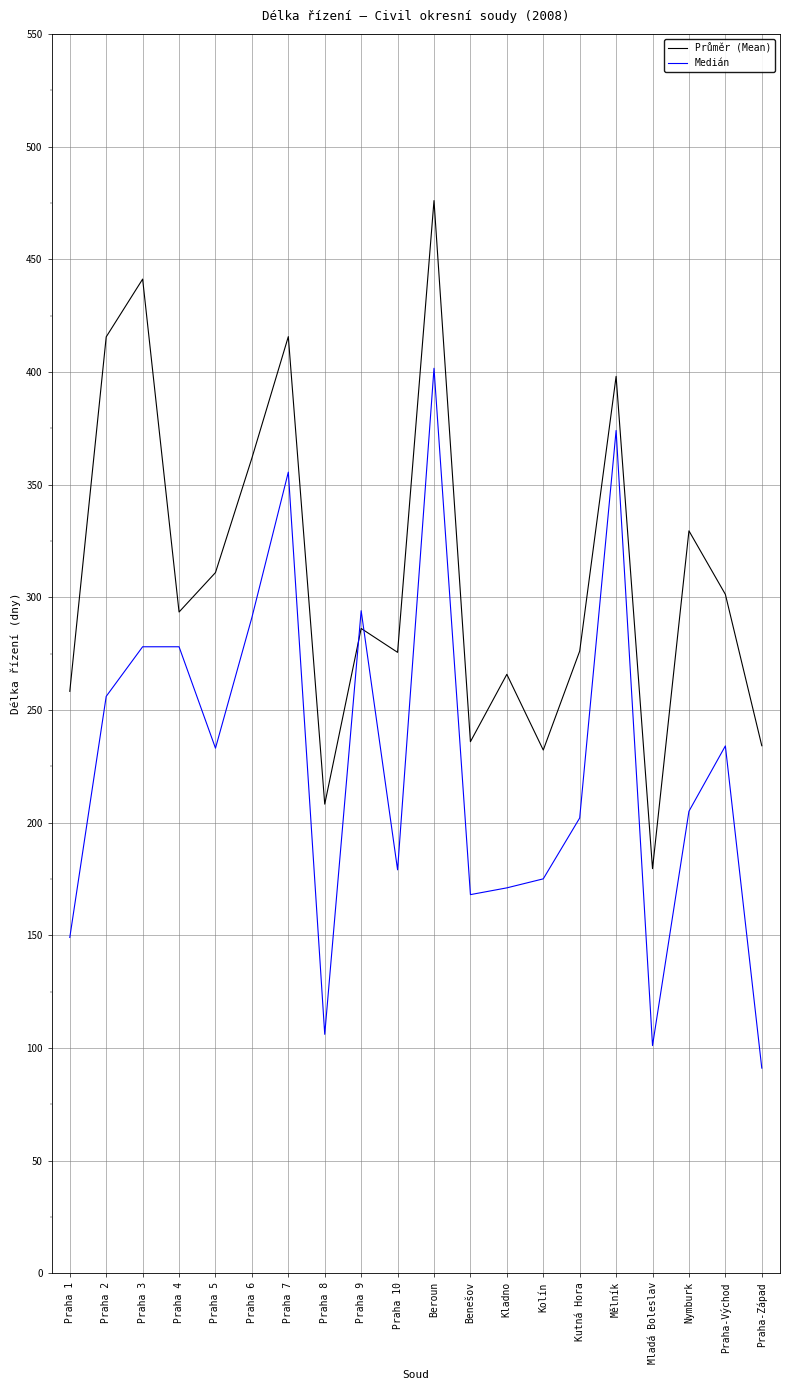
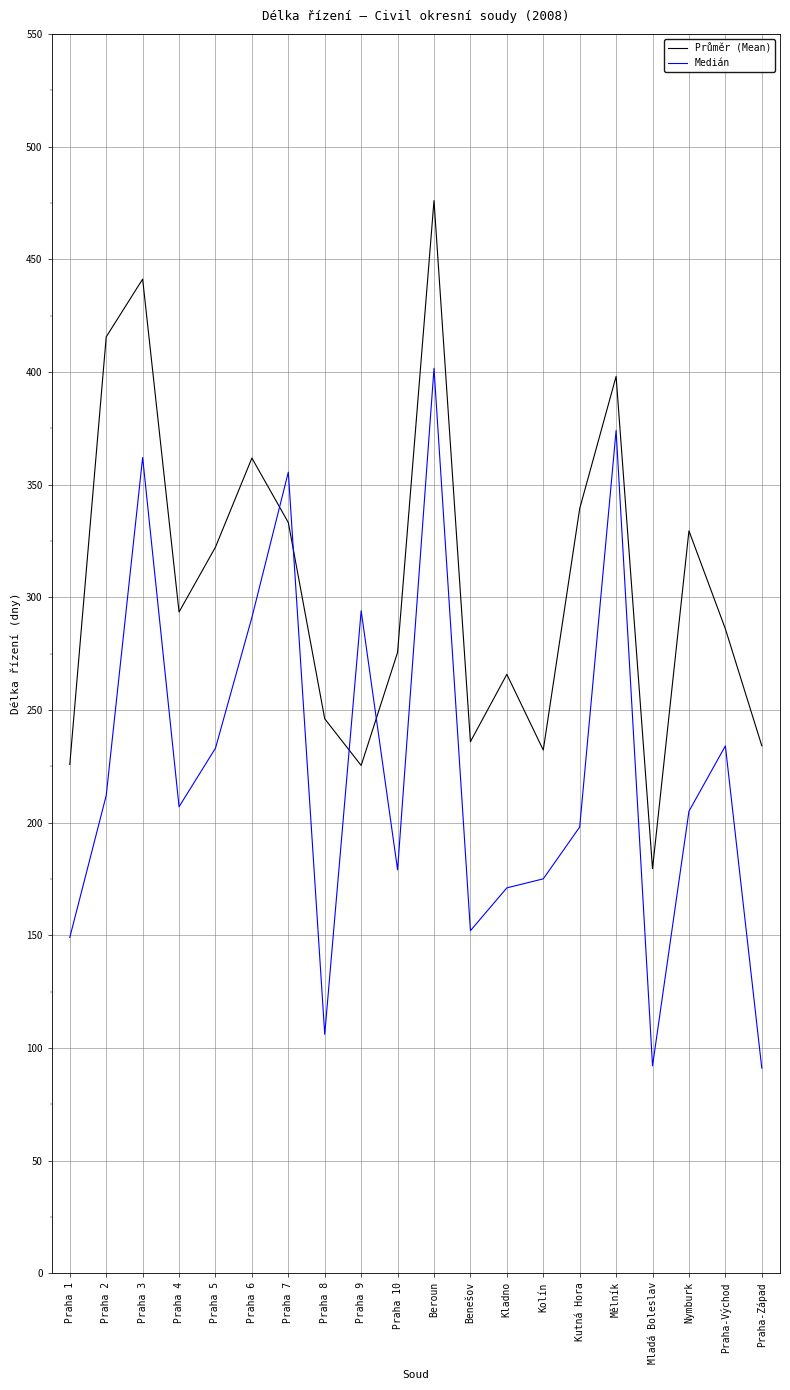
  {
    "Průměr (Mean)": {
-     "Praha 1": 258,
+     "Praha 1": 226,
      "Praha 2": 416,
      "Praha 3": 441,
      "Praha 4": 293,
-     "Praha 5": 311,
+     "Praha 5": 322,
      "Praha 6": 362,
-     "Praha 7": 416,
-     "Praha 8": 208,
-     "Praha 9": 286,
+     "Praha 7": 333,
+     "Praha 8": 246,
+     "Praha 9": 225,
      "Praha 10": 276,
      "Beroun": 476,
      "Benešov": 236,
      "Kladno": 266,
      "Kolín": 232,
-     "Kutná Hora": 276,
+     "Kutná Hora": 339,
      "Mělník": 398,
      "Mladá Boleslav": 180,
      "Nymburk": 329,
-     "Praha-Východ": 301,
+     "Praha-Východ": 286,
      "Praha-Západ": 234
    },
    "Medián": {
      "Praha 1": 149,
-     "Praha 2": 256,
-     "Praha 3": 278,
-     "Praha 4": 278,
+     "Praha 2": 212,
+     "Praha 3": 362,
+     "Praha 4": 207,
      "Praha 5": 233,
      "Praha 6": 291,
      "Praha 7": 356,
      "Praha 8": 106,
      "Praha 9": 294,
      "Praha 10": 179,
      "Beroun": 402,
-     "Benešov": 168,
+     "Benešov": 152,
      "Kladno": 171,
      "Kolín": 175,
-     "Kutná Hora": 202,
+     "Kutná Hora": 198,
      "Mělník": 374,
-     "Mladá Boleslav": 101,
+     "Mladá Boleslav": 92,
      "Nymburk": 205,
      "Praha-Východ": 234,
      "Praha-Západ": 91
    }
  }
